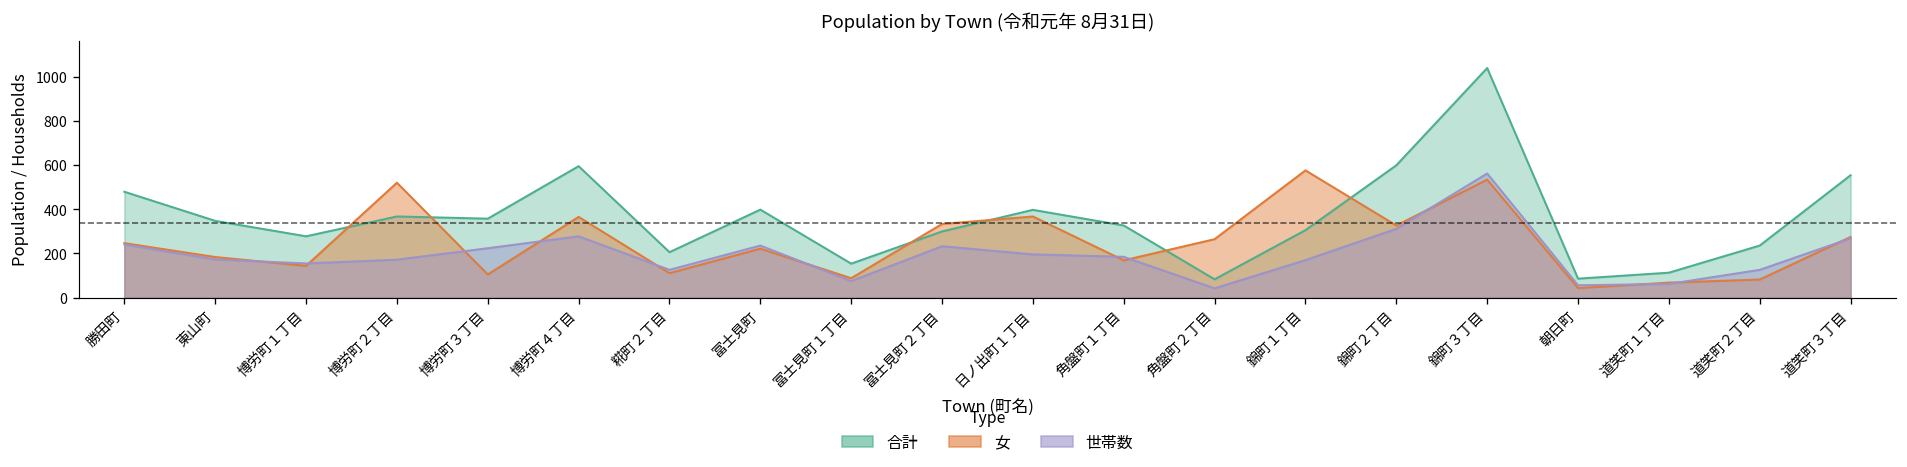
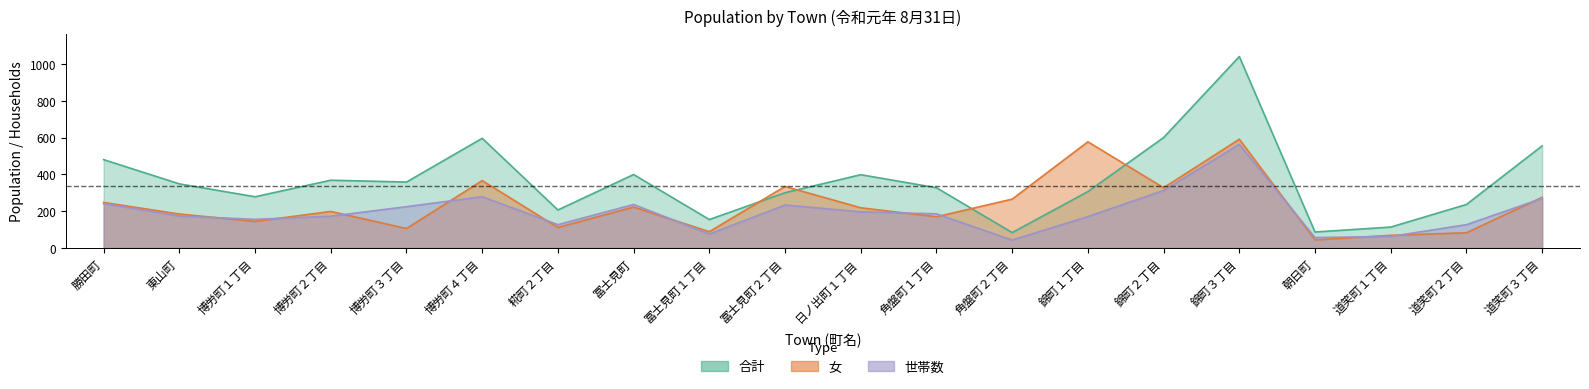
  {
    "女": {
-     "博労町２丁目": 520,
+     "博労町２丁目": 200,
      "博労町３丁目": 110,
      "博労町４丁目": 370,
      "糀町２丁目": 110,
      "冨士見町": 220,
      "冨士見町２丁目": 330,
-     "日ノ出町１丁目": 370,
+     "日ノ出町１丁目": 220,
      "角盤町１丁目": 170,
      "角盤町２丁目": 270,
      "錦町１丁目": 580,
      "錦町２丁目": 330,
-     "錦町３丁目": 540,
+     "錦町３丁目": 590,
      "道笑町２丁目": 80
    }
  }
